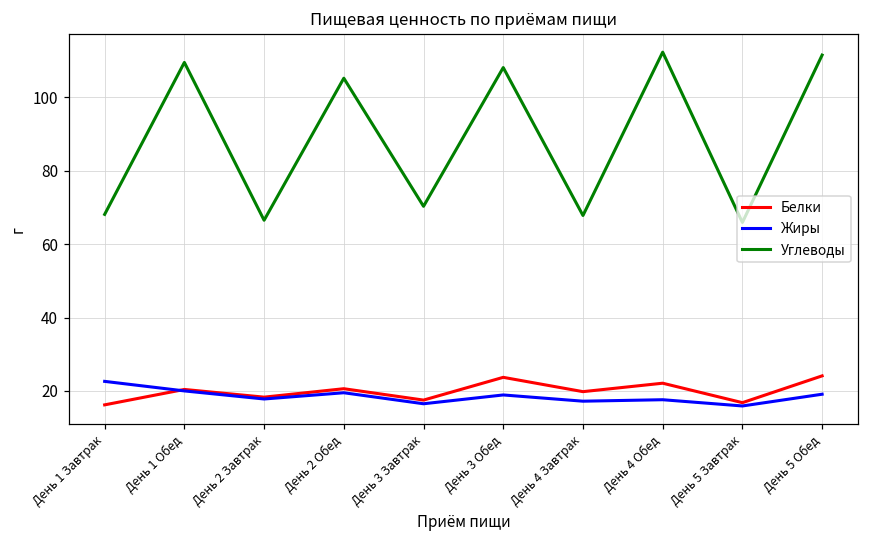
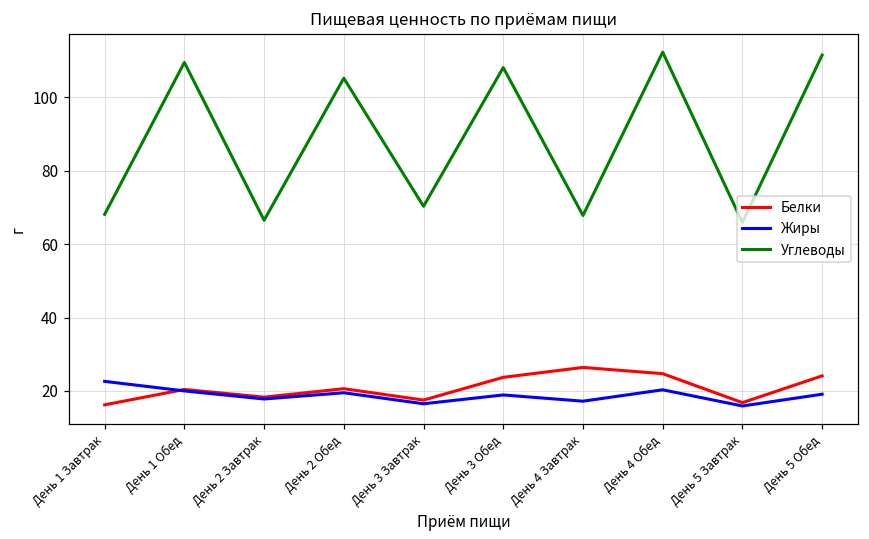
  {
    "Белки": {
      "День 1 Завтрак": 16,
      "День 2 Обед": 21,
      "День 3 Завтрак": 18,
      "День 3 Обед": 24,
-     "День 4 Завтрак": 20,
-     "День 4 Обед": 22,
+     "День 4 Завтрак": 26,
+     "День 4 Обед": 25,
      "День 5 Завтрак": 17,
      "День 5 Обед": 24
    },
    "Жиры": {
      "День 1 Завтрак": 23,
      "День 2 Обед": 20,
      "День 3 Завтрак": 17,
      "День 3 Обед": 19,
      "День 4 Завтрак": 17,
-     "День 4 Обед": 18,
+     "День 4 Обед": 20,
      "День 5 Завтрак": 16,
      "День 5 Обед": 19
    },
    "Углеводы": {
      "День 1 Завтрак": 68,
      "День 1 Обед": 110,
      "День 2 Завтрак": 67,
      "День 2 Обед": 105,
      "День 3 Завтрак": 70,
      "День 3 Обед": 108,
      "День 4 Завтрак": 68,
      "День 4 Обед": 112,
      "День 5 Обед": 112
    }
  }
